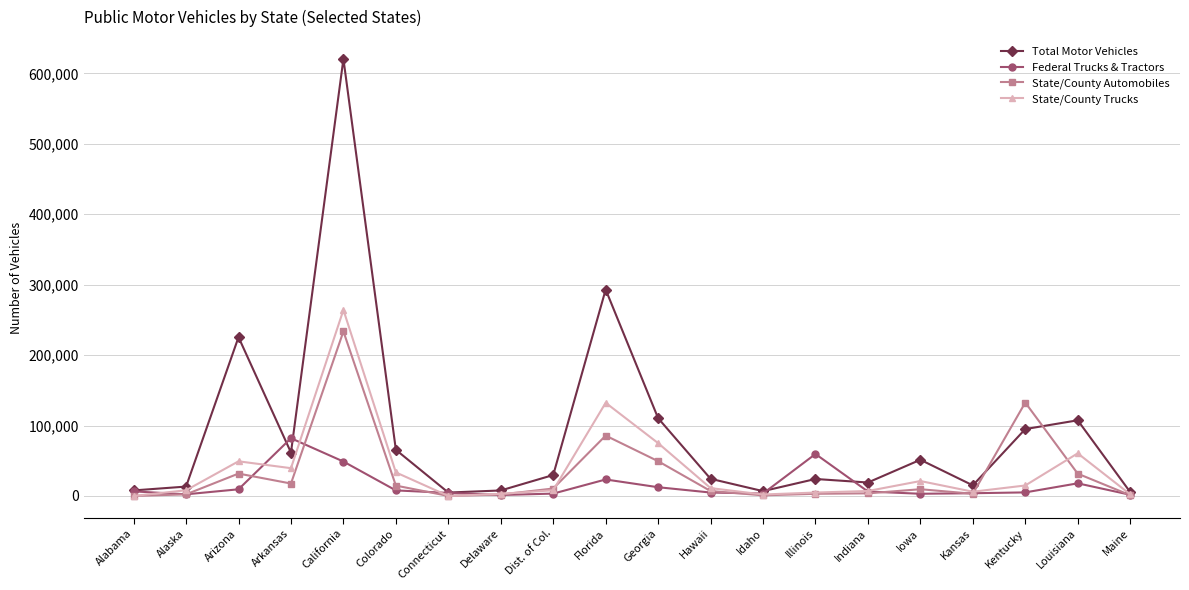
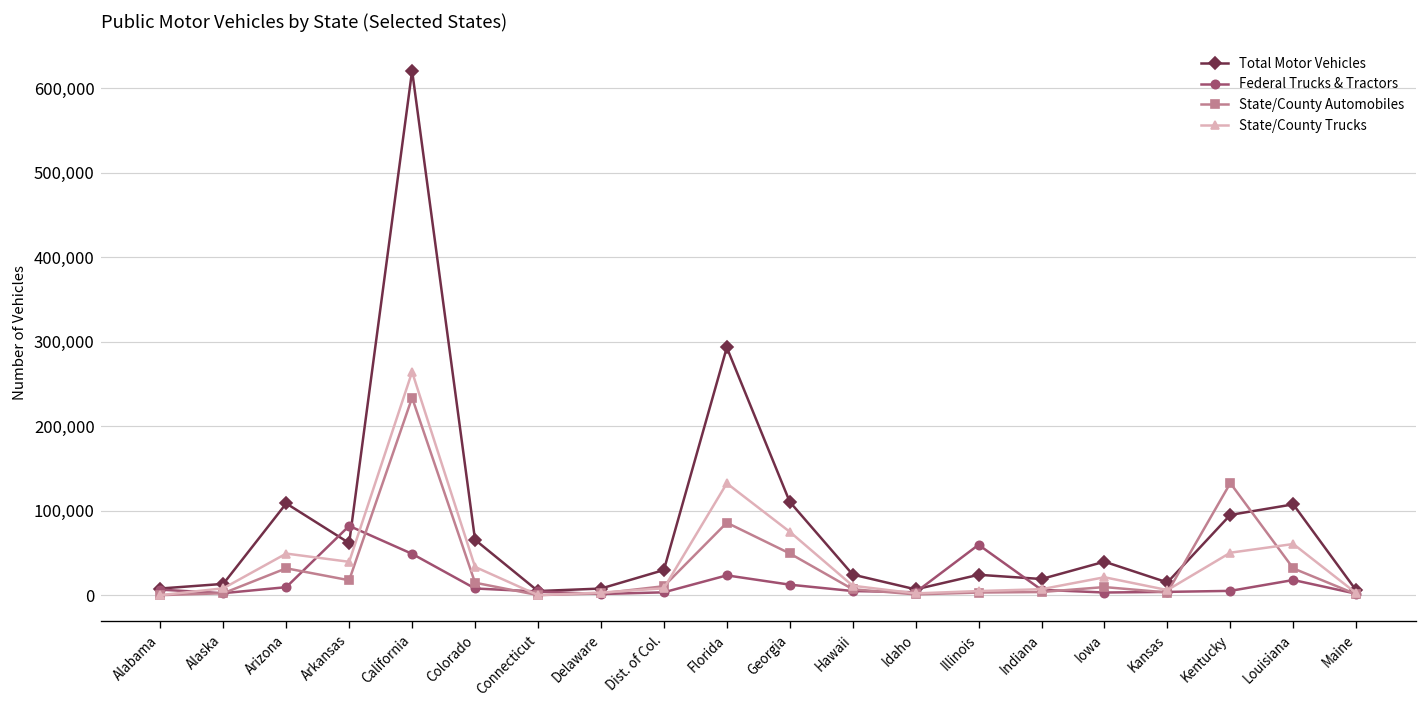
  {
    "Total Motor Vehicles": {
      "Alaska": "10,000",
-     "Arizona": "230,000",
+     "Arizona": "110,000",
      "Arkansas": "60,000",
      "California": "620,000",
      "Colorado": "70,000",
      "Delaware": "10,000",
      "Dist. of Col.": "30,000",
      "Florida": "290,000",
      "Georgia": "110,000",
      "Hawaii": "20,000",
      "Illinois": "20,000",
      "Indiana": "20,000",
-     "Iowa": "50,000",
+     "Iowa": "40,000",
      "Kansas": "20,000",
      "Kentucky": "90,000",
      "Louisiana": "110,000"
    },
    "Federal Trucks & Tractors": {
      "Arizona": "10,000",
      "Arkansas": "80,000",
      "California": "50,000",
      "Colorado": "10,000",
      "Dist. of Col.": "0",
      "Florida": "20,000",
      "Georgia": "10,000",
      "Illinois": "60,000",
      "Iowa": "0",
      "Kentucky": "10,000",
      "Louisiana": "20,000"
    },
    "State/County Automobiles": {
      "Arizona": "30,000",
      "Arkansas": "20,000",
      "California": "230,000",
      "Colorado": "10,000",
      "Florida": "90,000",
      "Georgia": "50,000",
      "Iowa": "10,000",
      "Kentucky": "130,000",
      "Louisiana": "30,000"
    },
    "State/County Trucks": {
      "Alaska": "10,000",
      "Arizona": "50,000",
      "Arkansas": "40,000",
      "California": "260,000",
      "Colorado": "30,000",
      "Florida": "130,000",
      "Georgia": "70,000",
      "Hawaii": "10,000",
      "Iowa": "20,000",
-     "Kentucky": "10,000",
+     "Kentucky": "50,000",
      "Louisiana": "60,000"
    }
  }
